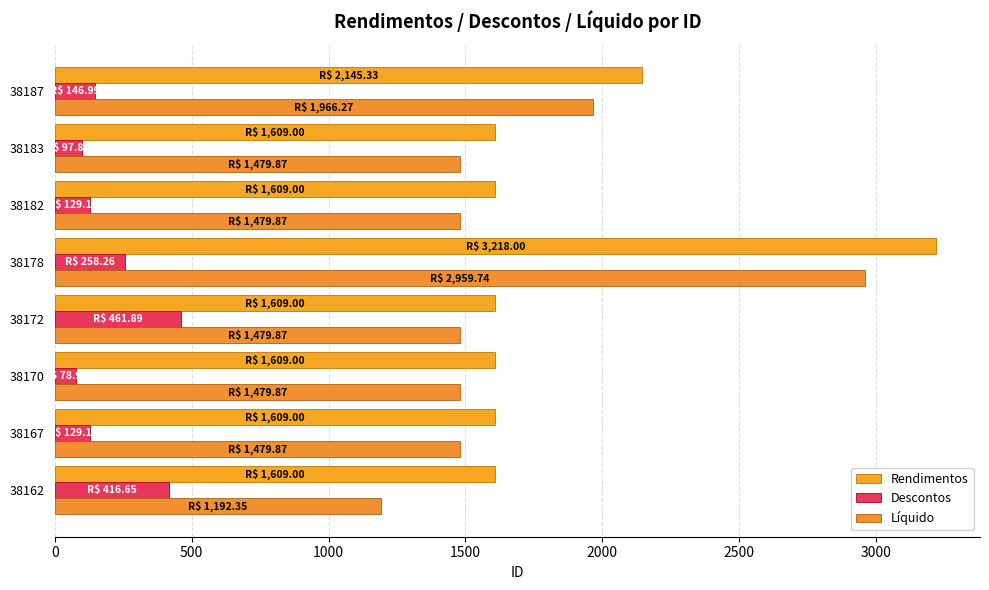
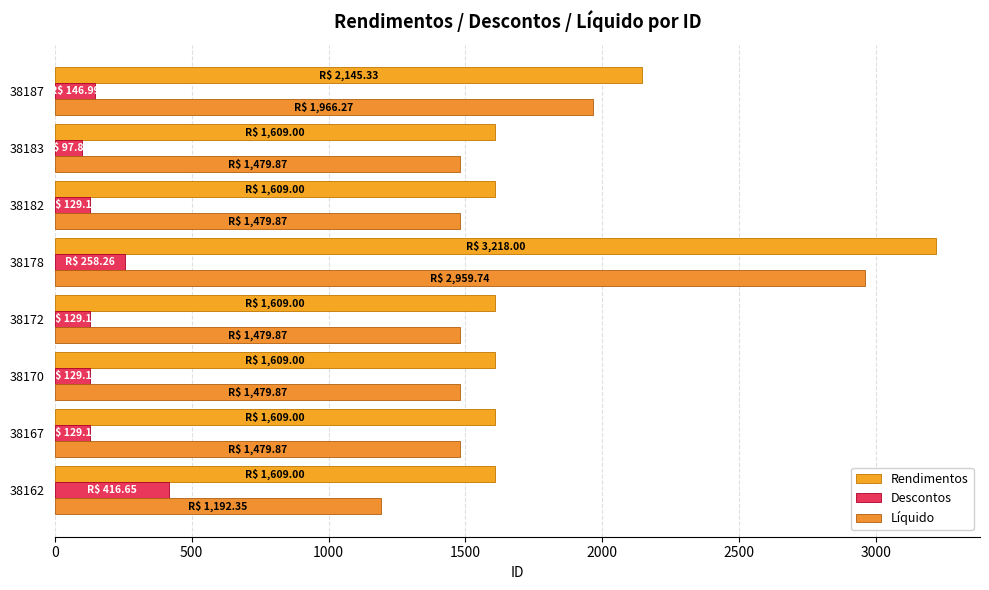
  {
    "Descontos": {
      "38187": 146.99,
      "38183": 97.85,
      "38182": 129.13,
      "38178": 258.26,
-     "38172": 461.89,
-     "38170": 80,
+     "38172": 129.13,
+     "38170": 130,
      "38167": 129.13,
      "38162": 416.65
    }
  }
